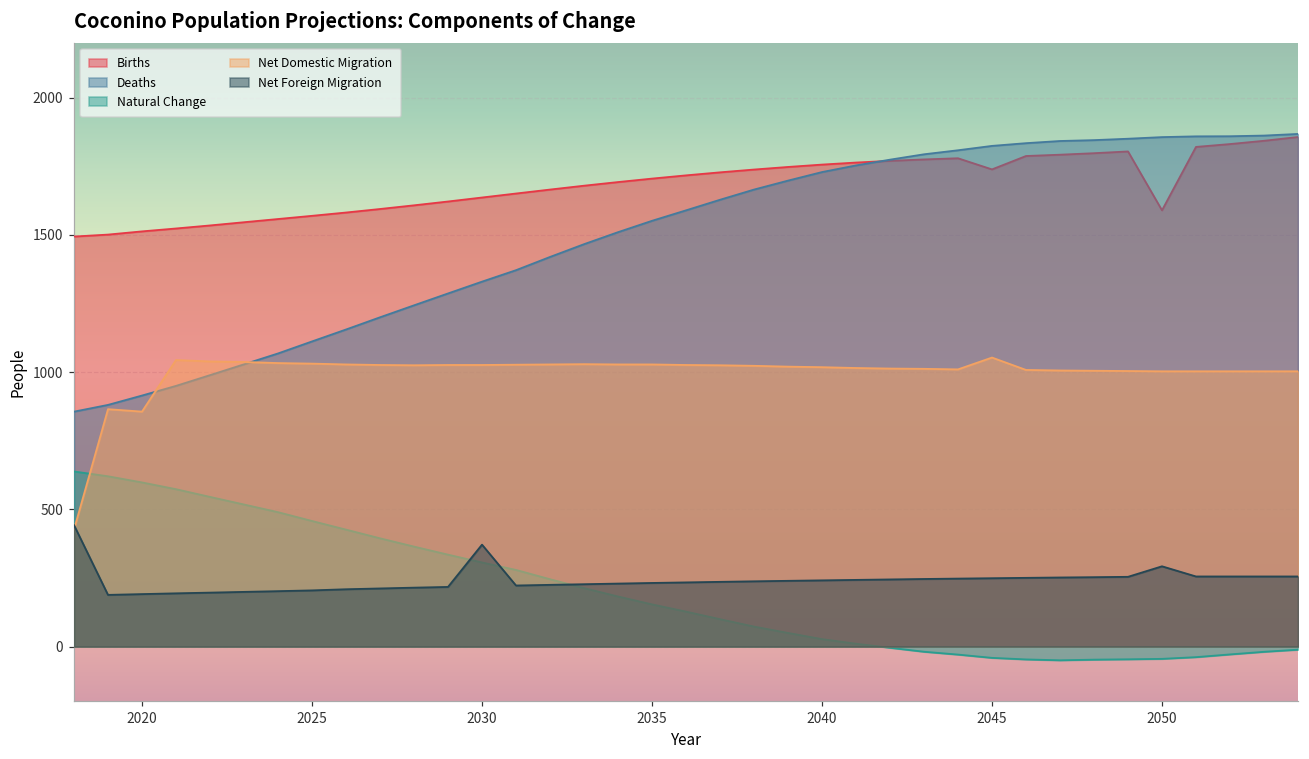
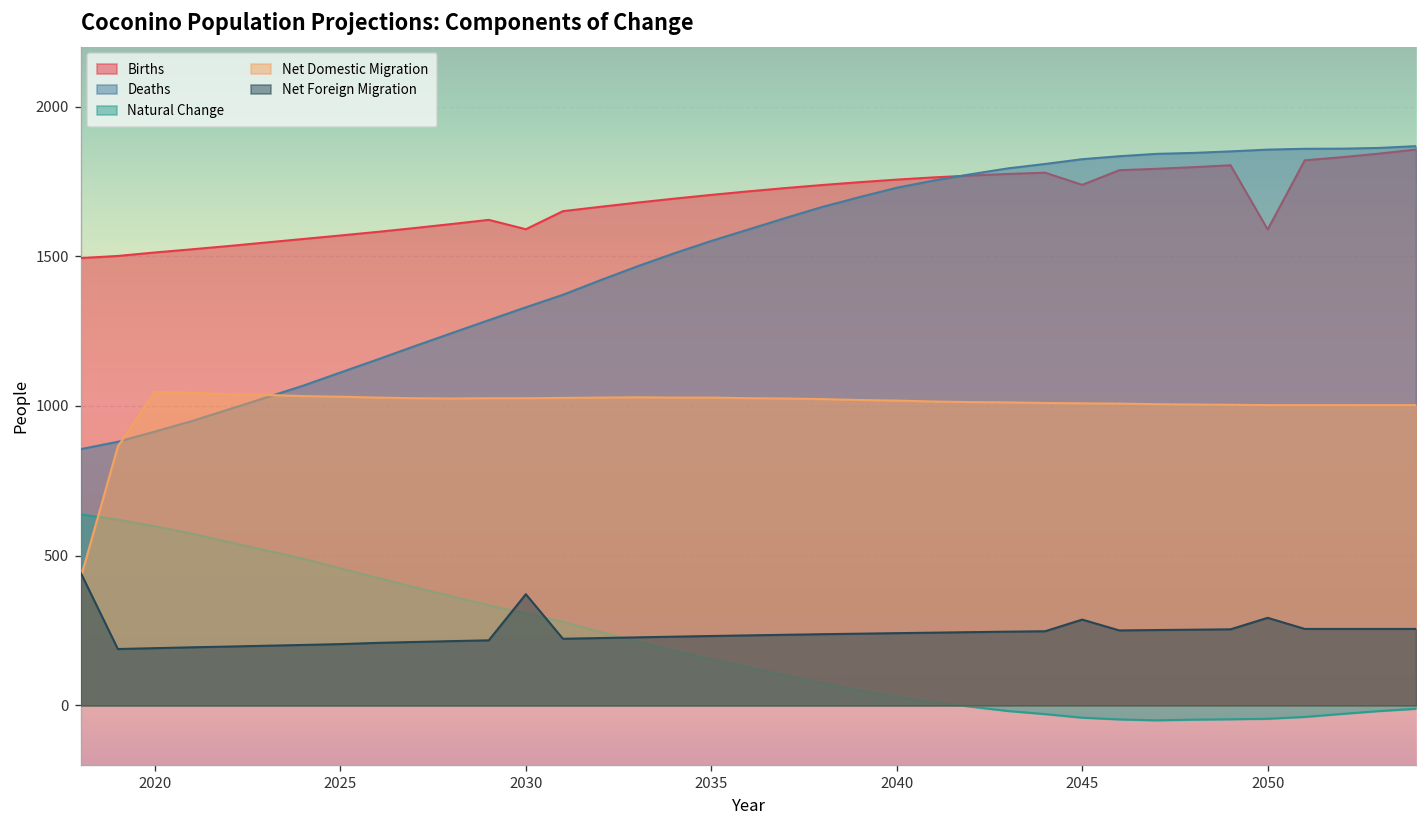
  {
    "Births": {
      "2020": 1510,
      "2025": 1570,
-     "2030": 1640,
+     "2030": 1590,
      "2035": 1710,
      "2040": 1760,
      "2045": 1740,
      "2050": 1590
    },
    "Net Domestic Migration": {
-     "2020": 860,
+     "2020": 1050,
      "2025": 1030,
      "2030": 1030,
      "2035": 1030,
      "2040": 1020,
-     "2045": 1050,
+     "2045": 1010,
      "2050": 1000
    },
    "Net Foreign Migration": {
      "2020": 190,
      "2025": 200,
      "2030": 370,
      "2035": 230,
      "2040": 240,
-     "2045": 250,
+     "2045": 290,
      "2050": 290
    }
  }
